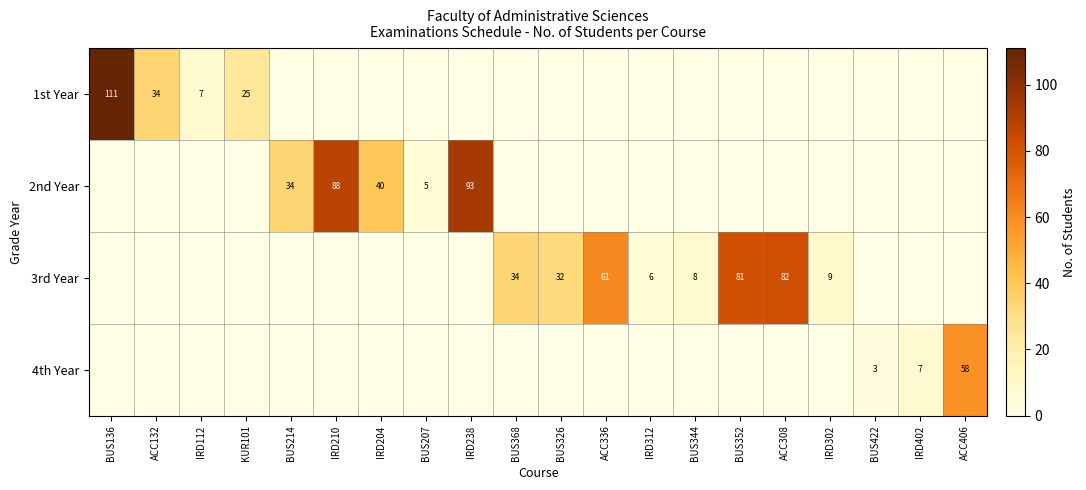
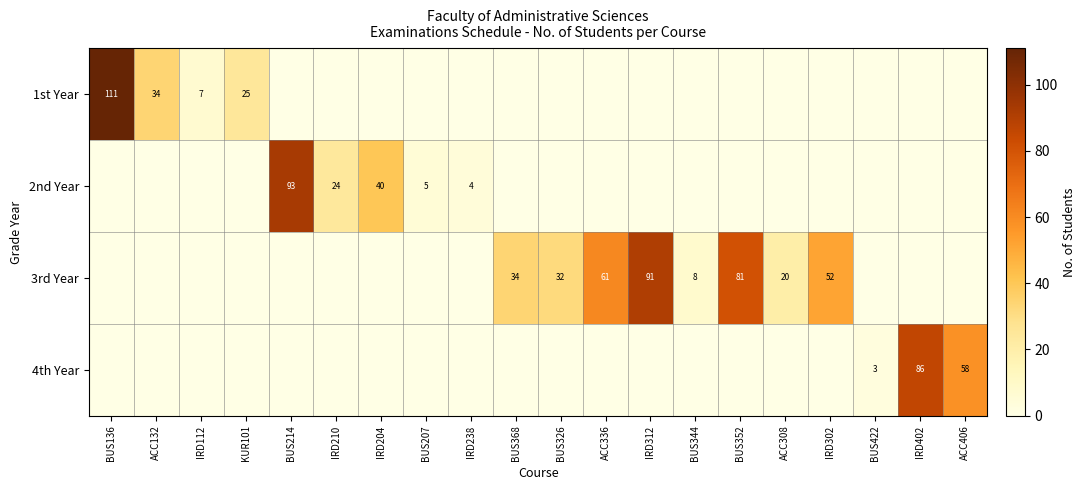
  {
    "1st Year": {
      "BUS136": 111,
      "ACC132": 34,
      "IRD112": 7,
      "KUR101": 25
    },
    "2nd Year": {
-     "BUS214": 34,
-     "IRD210": 88,
+     "BUS214": 93,
+     "IRD210": 24,
      "IRD204": 40,
      "BUS207": 5,
-     "IRD238": 93
+     "IRD238": 4
    },
    "3rd Year": {
      "BUS368": 34,
      "BUS326": 32,
      "ACC336": 61,
-     "IRD312": 6,
+     "IRD312": 91,
      "BUS344": 8,
      "BUS352": 81,
-     "ACC308": 82,
-     "IRD302": 9
+     "ACC308": 20,
+     "IRD302": 52
    },
    "4th Year": {
      "BUS422": 3,
-     "IRD402": 7,
+     "IRD402": 86,
      "ACC406": 58
    }
  }
